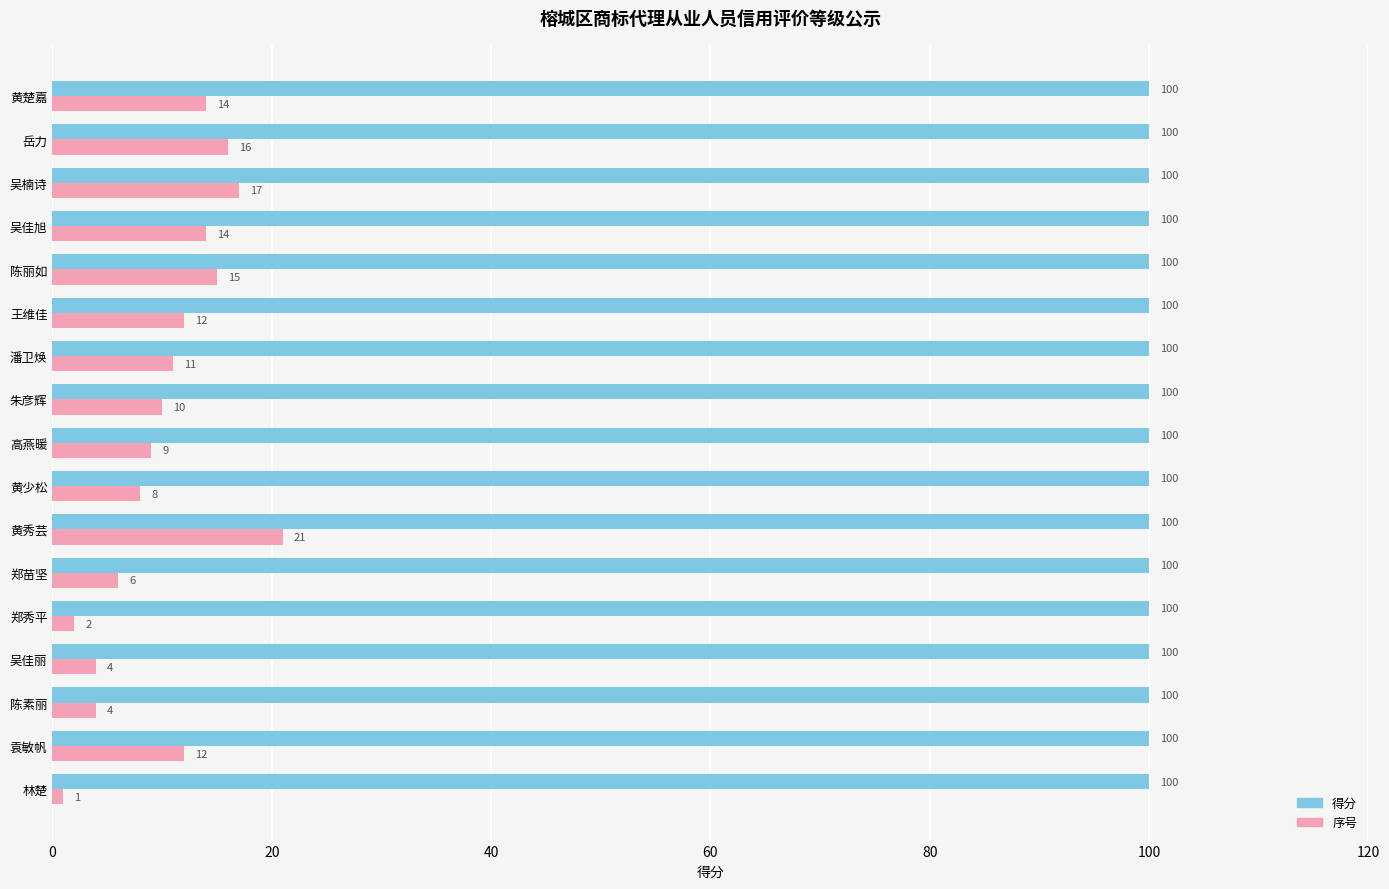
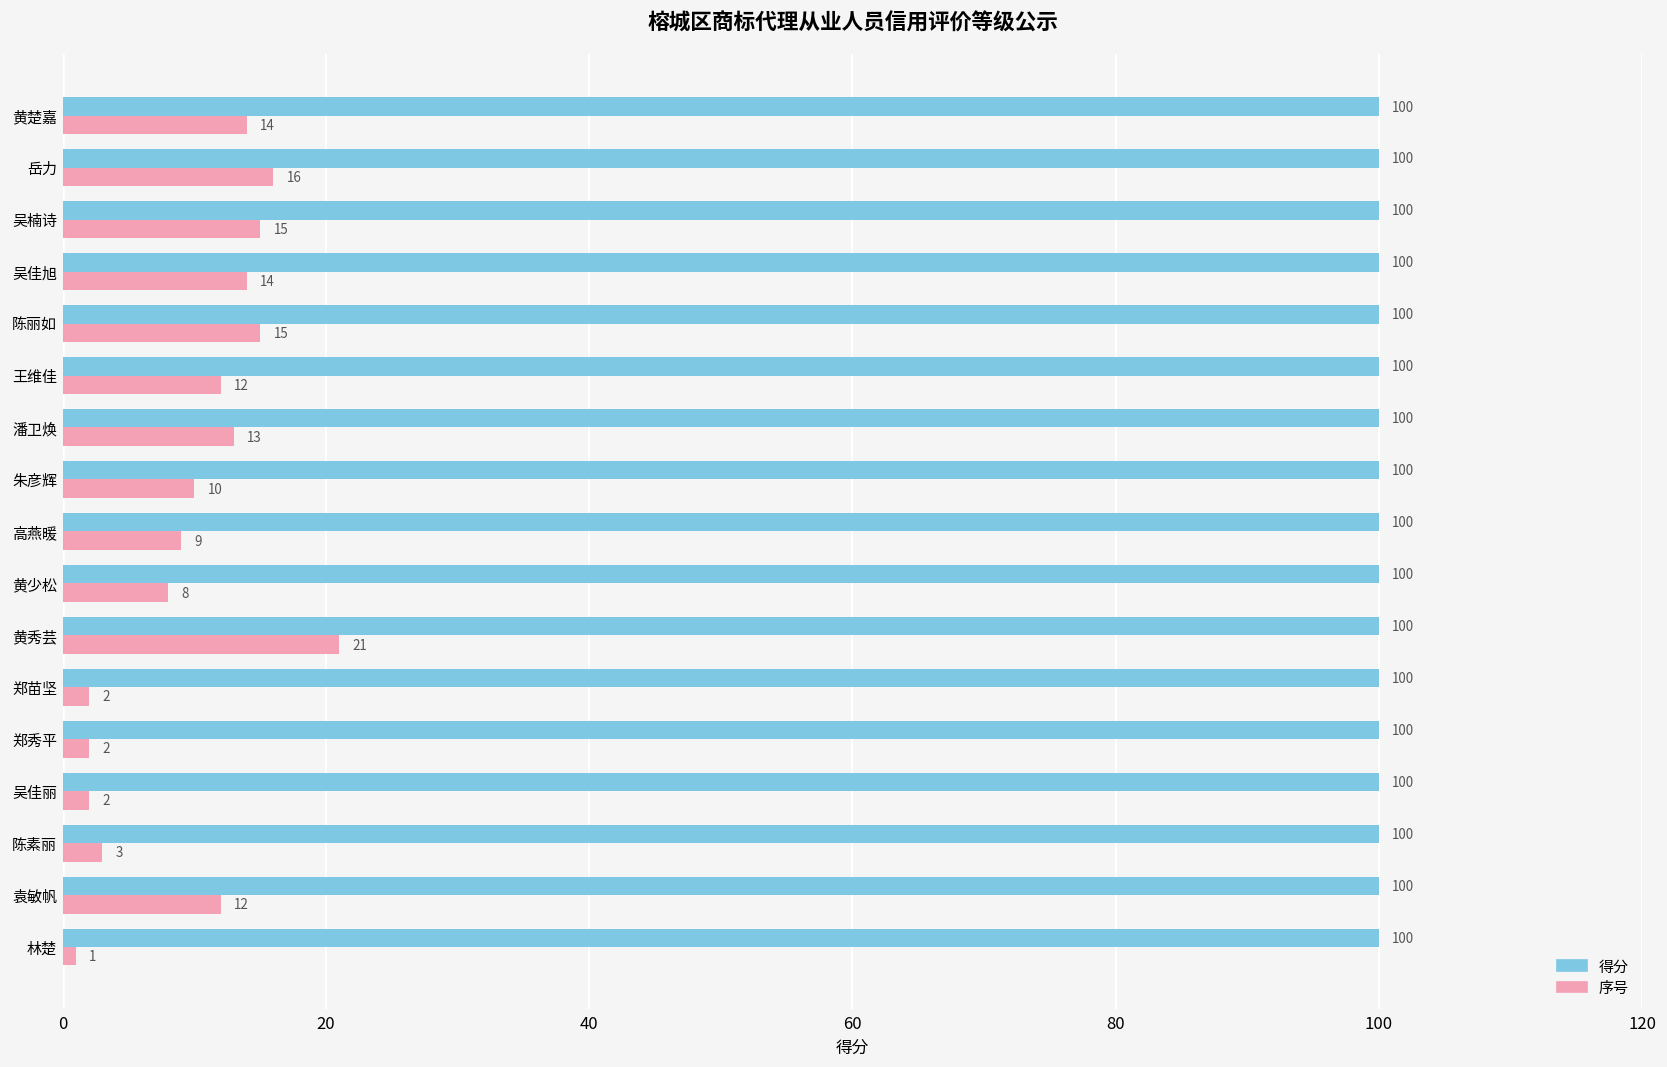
  {
    "得分": {
      "黄楚嘉": 100,
      "岳力": 100,
      "吴楠诗": 100,
      "吴佳旭": 100,
      "陈丽如": 100,
      "王维佳": 100,
      "潘卫焕": 100,
      "朱彦辉": 100,
      "高燕暖": 100,
      "黄少松": 100,
      "黄秀芸": 100,
      "郑苗坚": 100,
      "郑秀平": 100,
      "吴佳丽": 100,
      "陈素丽": 100,
      "袁敏帆": 100,
      "林楚": 100
    },
    "序号": {
      "黄楚嘉": 14,
      "岳力": 16,
-     "吴楠诗": 17,
+     "吴楠诗": 15,
      "吴佳旭": 14,
      "陈丽如": 15,
      "王维佳": 12,
-     "潘卫焕": 11,
+     "潘卫焕": 13,
      "朱彦辉": 10,
      "高燕暖": 9,
      "黄少松": 8,
      "黄秀芸": 21,
-     "郑苗坚": 6,
+     "郑苗坚": 2,
      "郑秀平": 2,
-     "吴佳丽": 4,
-     "陈素丽": 4,
+     "吴佳丽": 2,
+     "陈素丽": 3,
      "袁敏帆": 12,
      "林楚": 1
    }
  }
